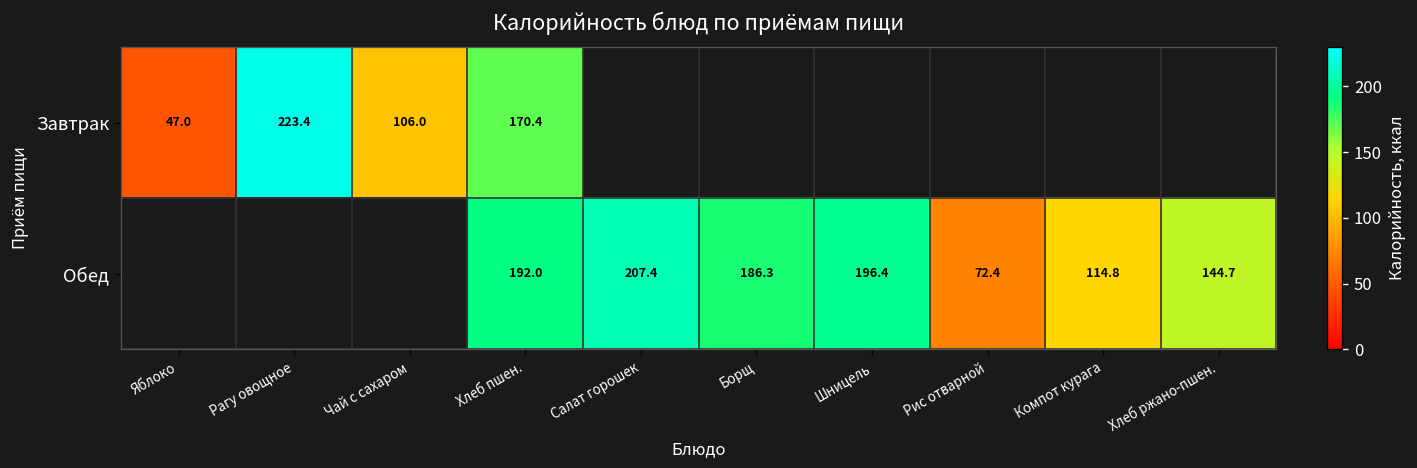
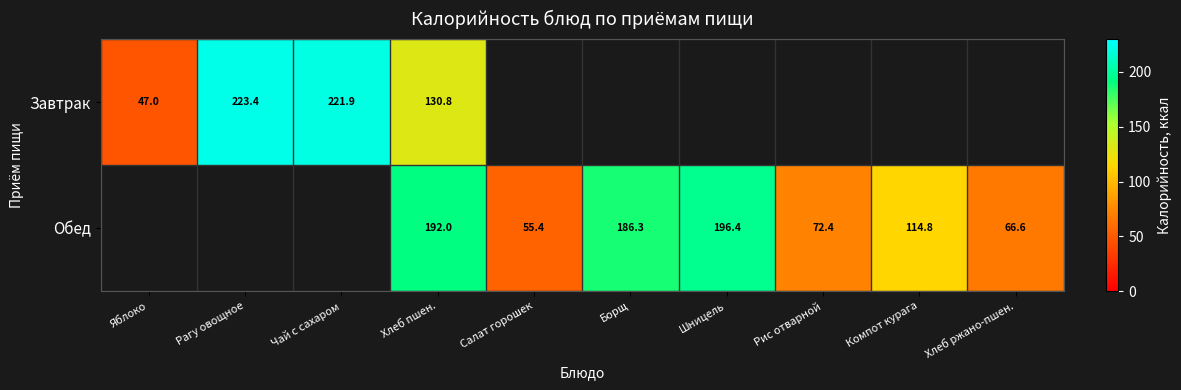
  {
    "Завтрак": {
      "Яблоко": 47.0,
      "Рагу овощное": 223.4,
-     "Чай с сахаром": 106.0,
-     "Хлеб пшен.": 170.4
+     "Чай с сахаром": 221.9,
+     "Хлеб пшен.": 130.8
    },
    "Обед": {
      "Хлеб пшен.": 192.0,
-     "Салат горошек": 207.4,
+     "Салат горошек": 55.4,
      "Борщ": 186.3,
      "Шницель": 196.4,
      "Рис отварной": 72.4,
      "Компот курага": 114.8,
-     "Хлеб ржано-пшен.": 144.7
+     "Хлеб ржано-пшен.": 66.6
    }
  }
